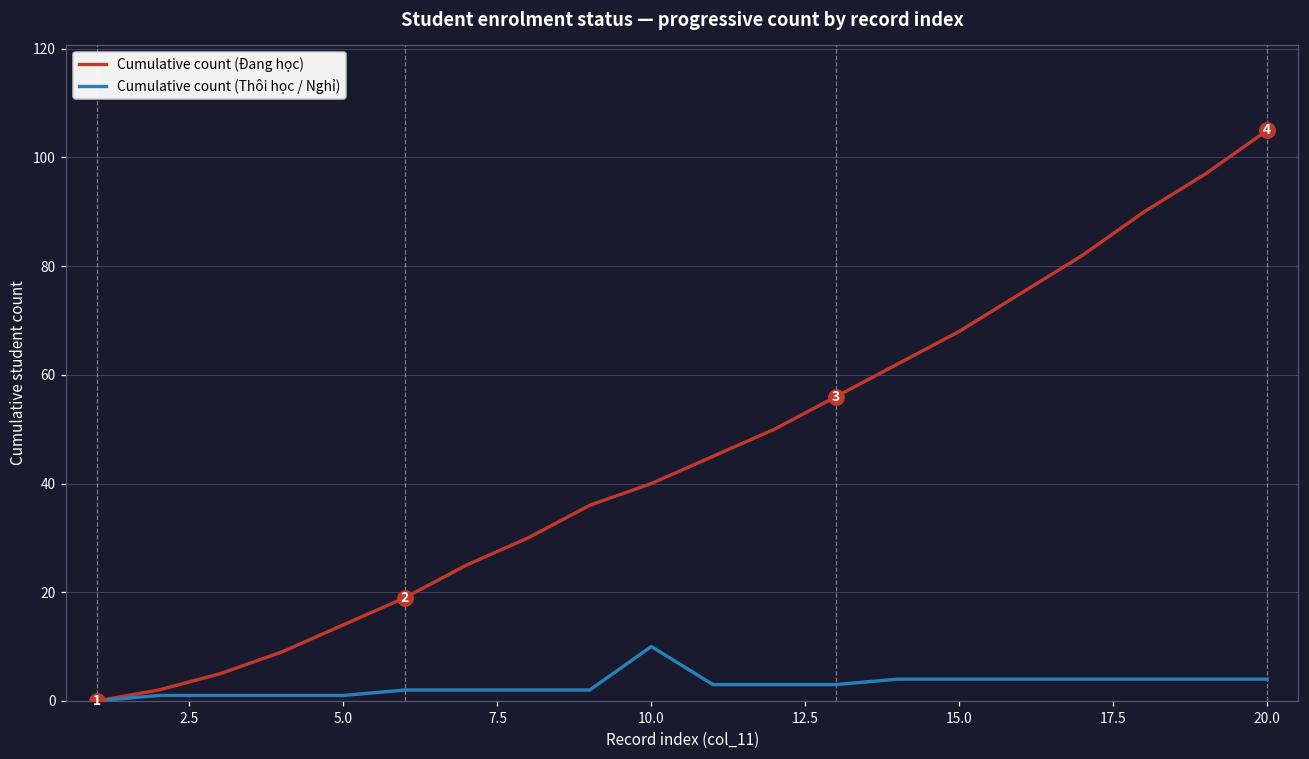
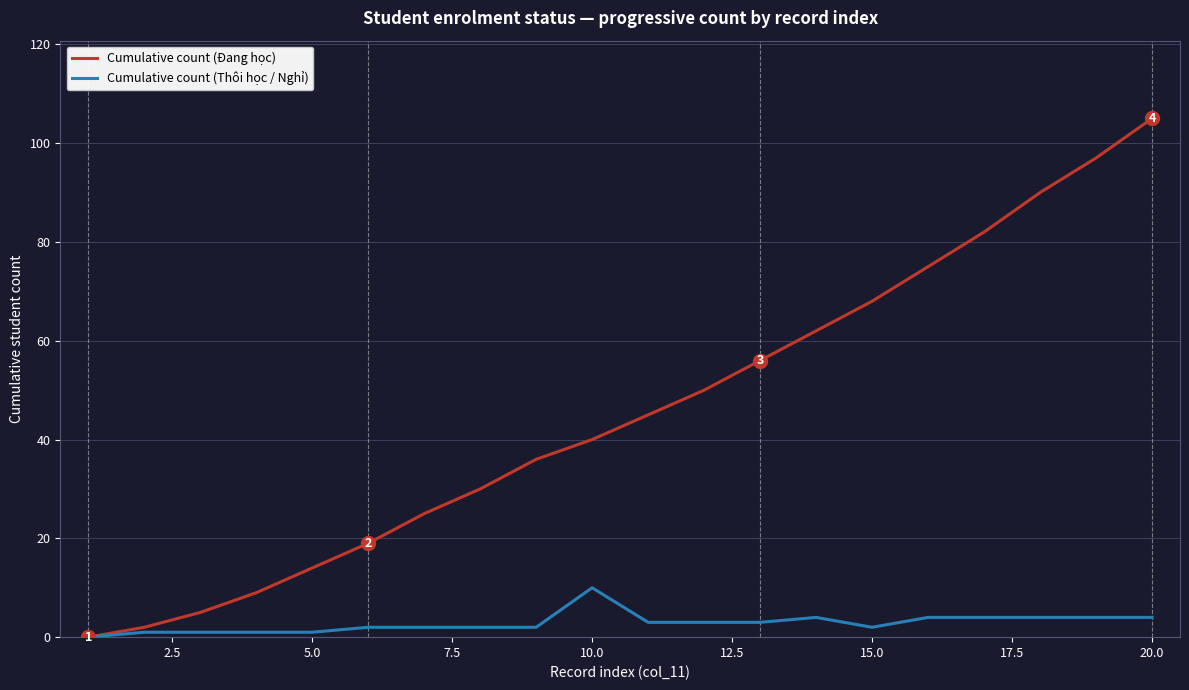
  {
    "Cumulative count (Thôi học / Nghỉ)": {
      "5.0": 1,
      "10.0": 10,
-     "15.0": 4,
+     "15.0": 2,
      "20.0": 4
    }
  }
